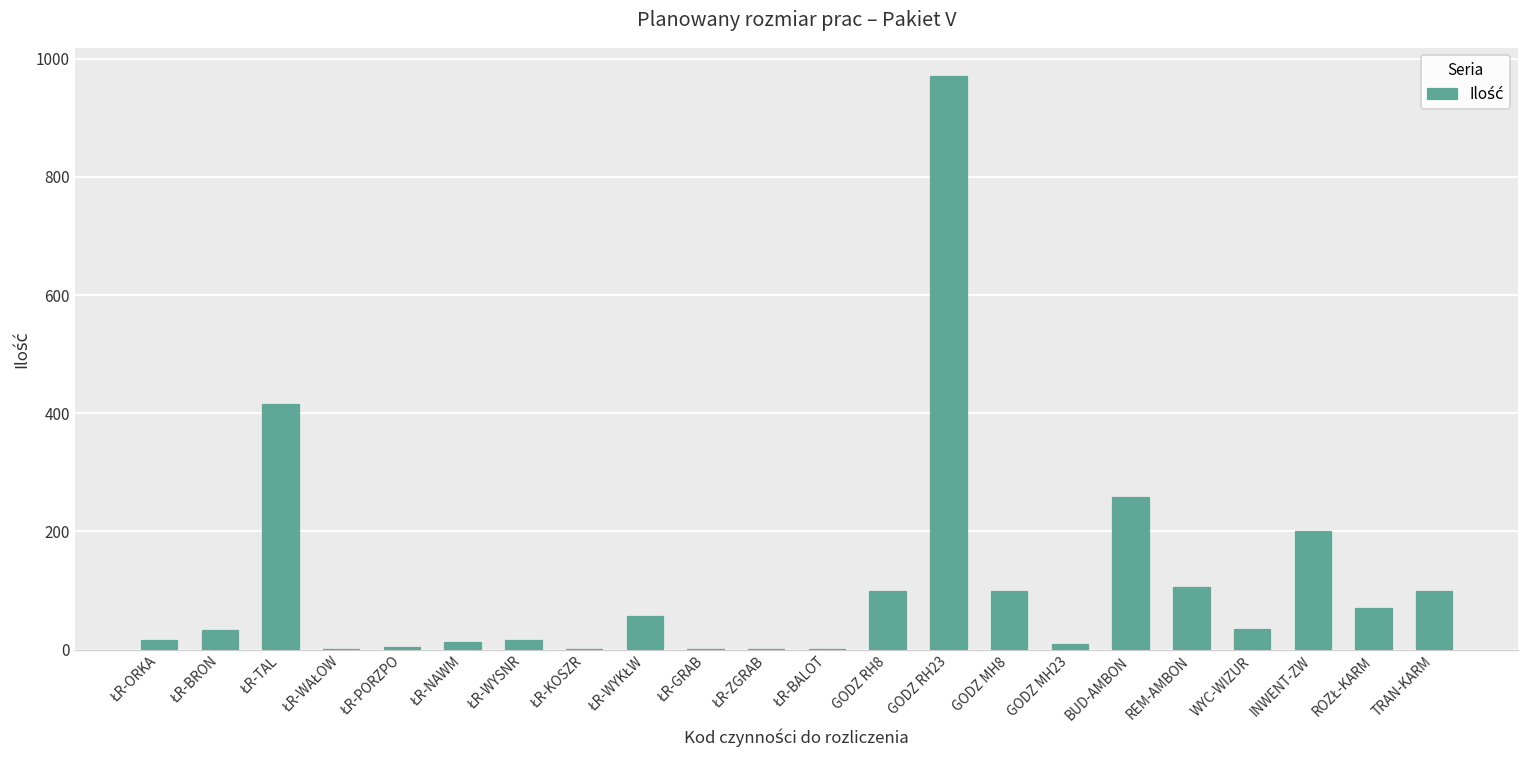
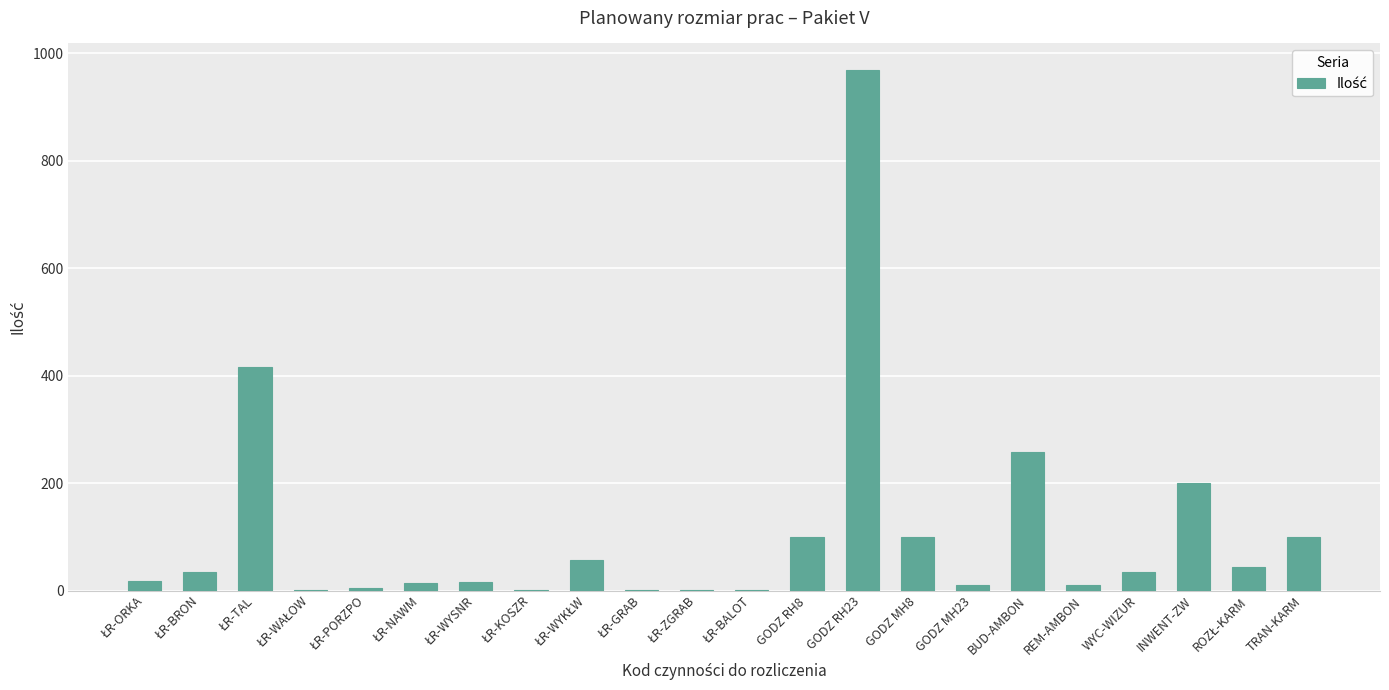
  {
    "ŁR-ORKA": 20,
    "ŁR-BRON": 30,
    "ŁR-TAL": 420,
    "ŁR-PORZPO": 10,
    "ŁR-NAWM": 10,
    "ŁR-WYSNR": 20,
    "ŁR-WYKŁW": 60,
    "GODZ RH8": 100,
    "GODZ RH23": 970,
    "GODZ MH8": 100,
    "GODZ MH23": 10,
    "BUD-AMBON": 260,
-   "REM-AMBON": 110,
+   "REM-AMBON": 10,
    "WYC-WIZUR": 40,
    "INWENT-ZW": 200,
-   "ROZŁ-KARM": 70,
+   "ROZŁ-KARM": 40,
    "TRAN-KARM": 100
  }
